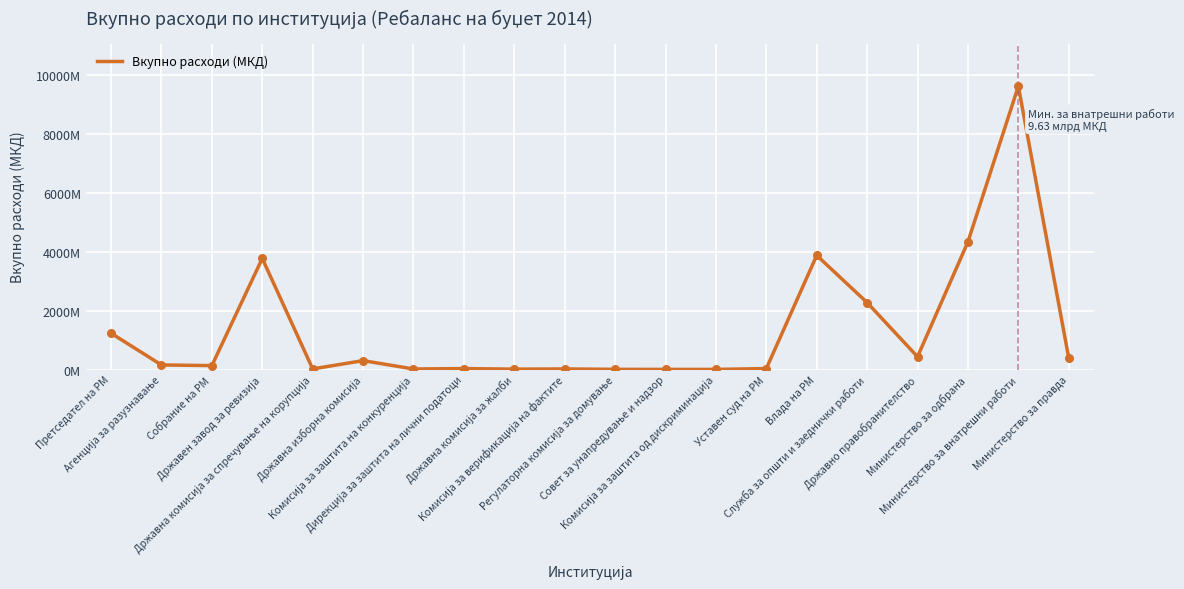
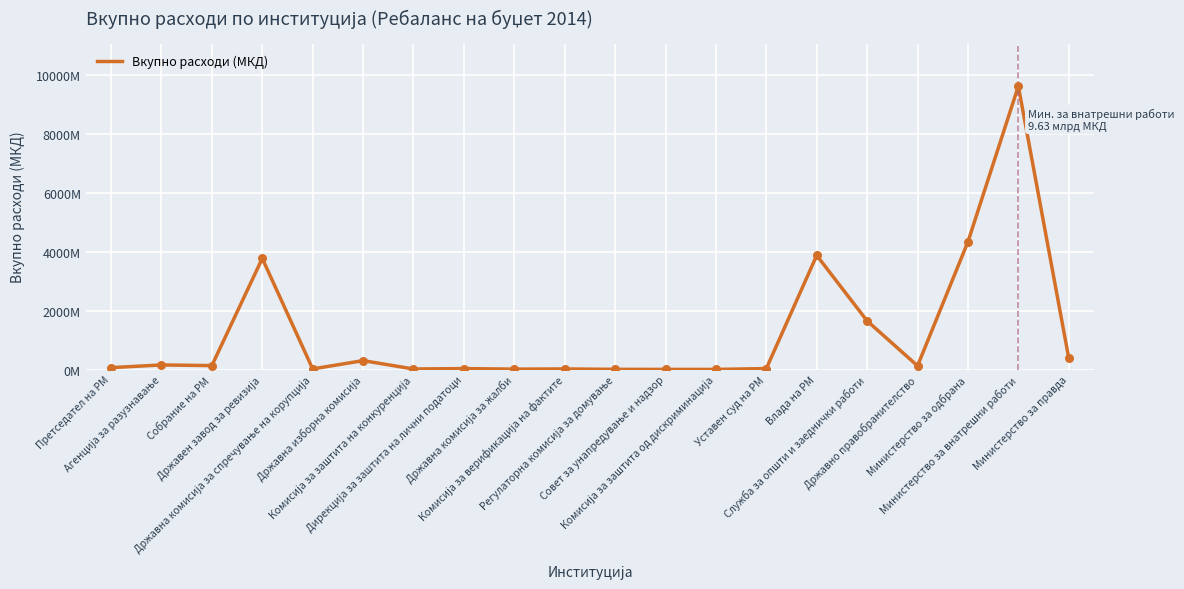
  {
-   "Претседател на РМ": 1200000000,
+   "Претседател на РМ": 100000000,
    "Агенција за разузнавање": 200000000,
    "Собрание на РМ": 100000000,
    "Државен завод за ревизија": 3800000000,
    "Државна комисија за спречување на корупција": 0,
    "Државна изборна комисија": 300000000,
    "Комисија за заштита на конкуренција": 0,
    "Дирекција за заштита на лични податоци": 0,
    "Државна комисија за жалби": 0,
    "Комисија за верификација на фактите": 0,
    "Регулаторна комисија за домување": 0,
    "Совет за унапредување и надзор": 0,
    "Комисија за заштита од дискриминација": 0,
    "Уставен суд на РМ": 0,
    "Влада на РМ": 3900000000,
-   "Служба за општи и заеднички работи": 2300000000,
-   "Државно правобранителство": 400000000,
+   "Служба за општи и заеднички работи": 1700000000,
+   "Државно правобранителство": 100000000,
    "Министерство за одбрана": 4300000000,
    "Министерство за правда": 400000000
  }
